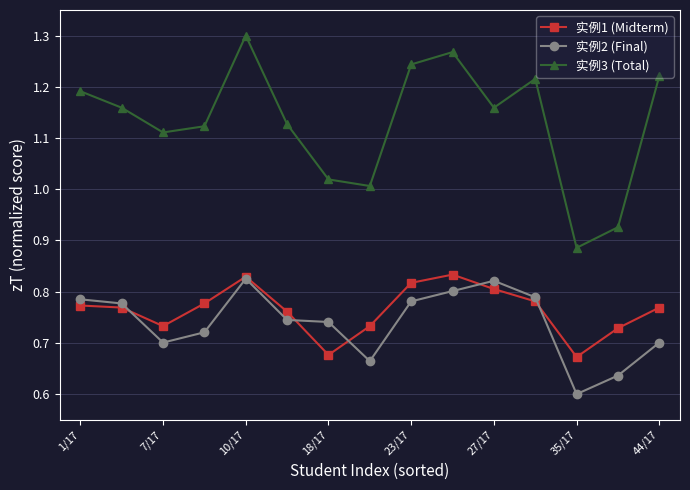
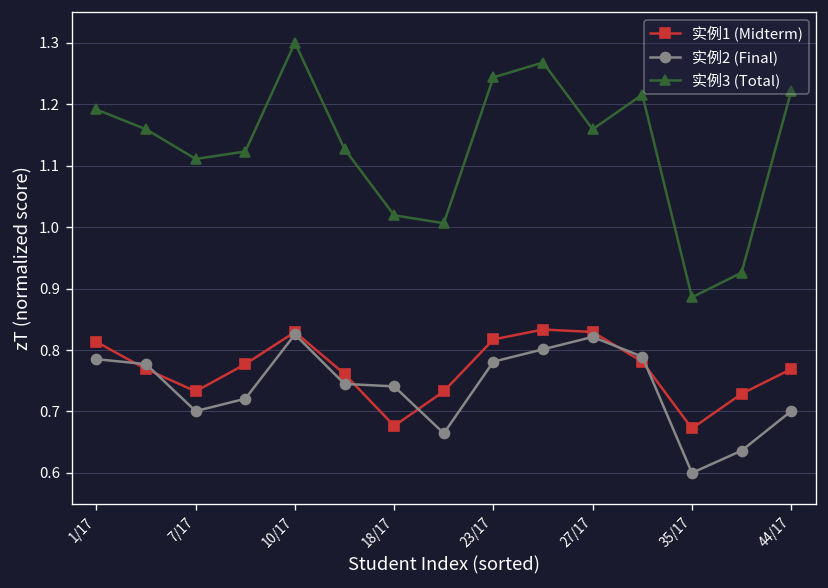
  {
    "实例1 (Midterm)": {
-     "1/17": 0.77,
+     "1/17": 0.81,
      "7/17": 0.73,
      "18/17": 0.68,
      "23/17": 0.82,
-     "27/17": 0.81,
+     "27/17": 0.83,
      "35/17": 0.67,
      "44/17": 0.77
    },
    "实例2 (Final)": {
      "1/17": 0.79,
      "7/17": 0.70,
      "18/17": 0.74,
      "23/17": 0.78,
      "27/17": 0.82,
      "35/17": 0.60,
      "44/17": 0.70
    },
    "实例3 (Total)": {
      "1/17": 1.19,
      "7/17": 1.11,
      "10/17": 1.30,
      "18/17": 1.02,
      "23/17": 1.24,
      "27/17": 1.16,
      "35/17": 0.89
    }
  }
